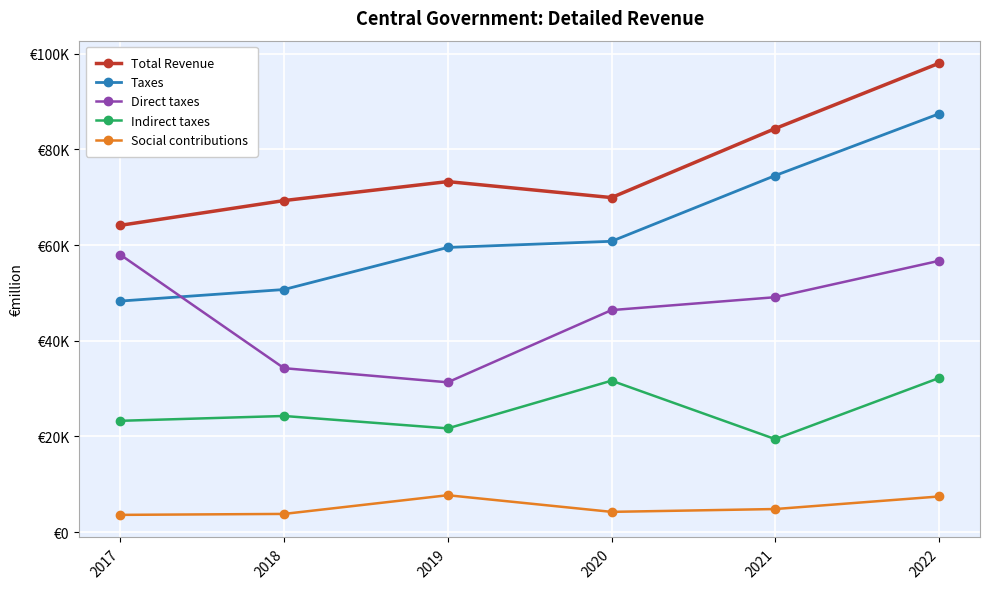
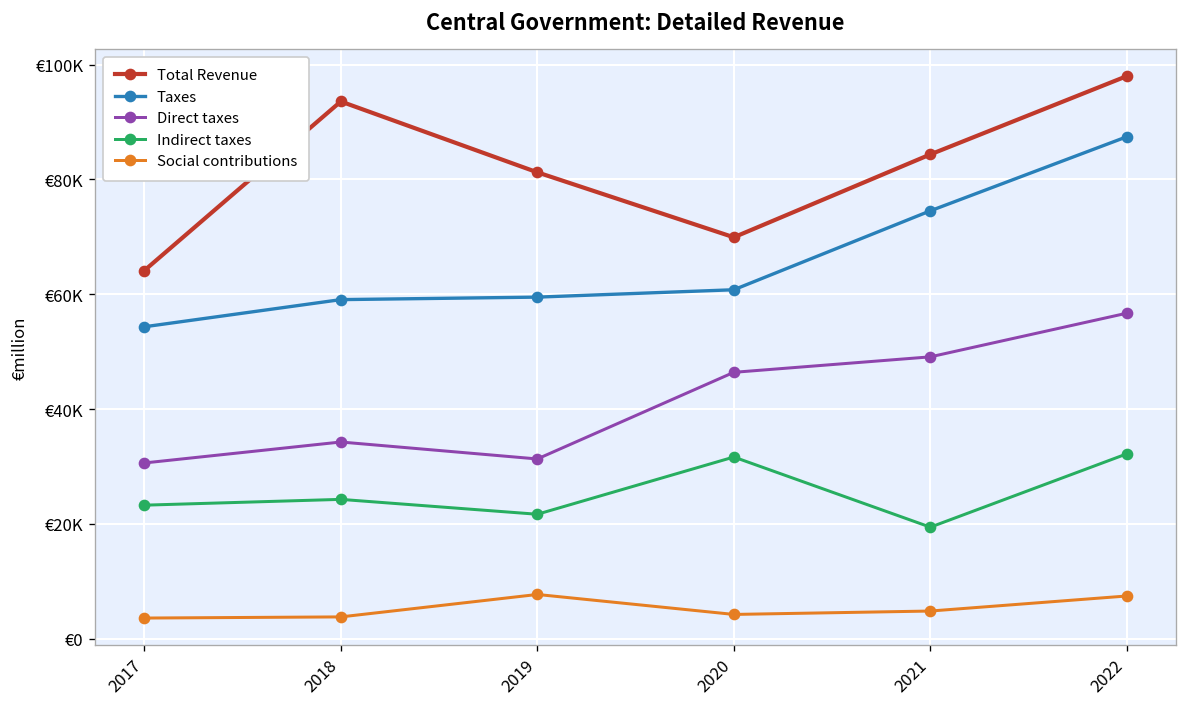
  {
    "Total Revenue": {
      "2017": "€64000",
-     "2018": "€69000",
-     "2019": "€73000",
+     "2018": "€94000",
+     "2019": "€81000",
      "2020": "€70000",
      "2021": "€84000",
      "2022": "€98000"
    },
    "Taxes": {
-     "2017": "€48000",
-     "2018": "€51000",
+     "2017": "€54000",
+     "2018": "€59000",
      "2019": "€60000",
      "2020": "€61000",
      "2021": "€75000",
      "2022": "€87000"
    },
    "Direct taxes": {
-     "2017": "€58000",
+     "2017": "€31000",
      "2018": "€34000",
      "2019": "€31000",
      "2020": "€46000",
      "2021": "€49000",
      "2022": "€57000"
    },
    "Indirect taxes": {
      "2017": "€23000",
      "2018": "€24000",
      "2019": "€22000",
      "2020": "€32000",
      "2021": "€19000",
      "2022": "€32000"
    },
    "Social contributions": {
      "2017": "€4000",
      "2018": "€4000",
      "2019": "€8000",
      "2020": "€4000",
      "2021": "€5000",
      "2022": "€7000"
    }
  }
